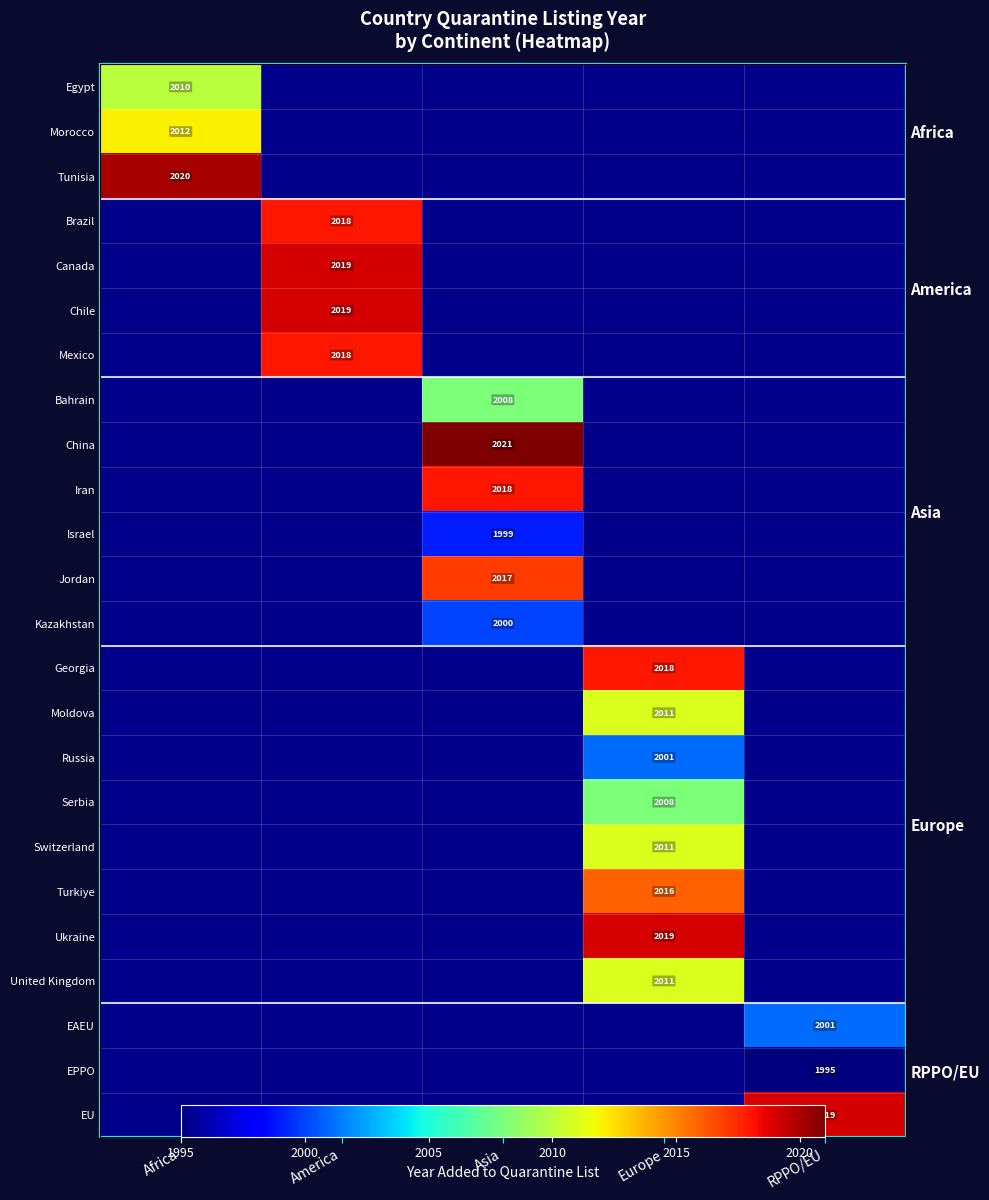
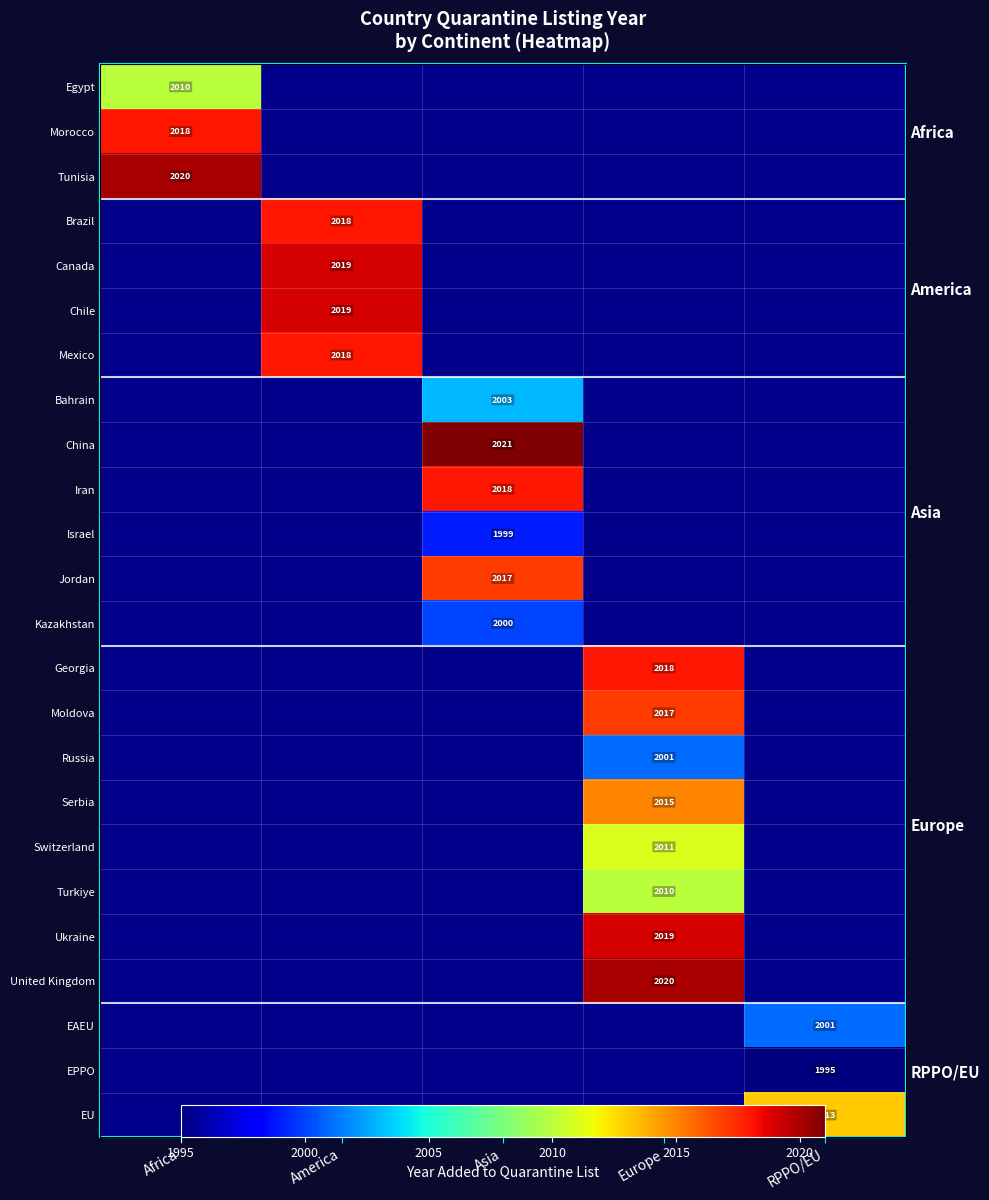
  {
    "Morocco": {
-     "Africa": 2012
+     "Africa": 2018
    },
    "Bahrain": {
-     "Asia": 2008
+     "Asia": 2003
    },
    "Moldova": {
-     "Europe": 2011
+     "Europe": 2017
    },
    "Serbia": {
-     "Europe": 2008
+     "Europe": 2015
    },
    "Turkiye": {
-     "Europe": 2016
+     "Europe": 2010
    },
    "United Kingdom": {
-     "Europe": 2011
+     "Europe": 2020
    },
    "EU": {
-     "RPPO/EU": 2019
+     "RPPO/EU": 2013
    }
  }
